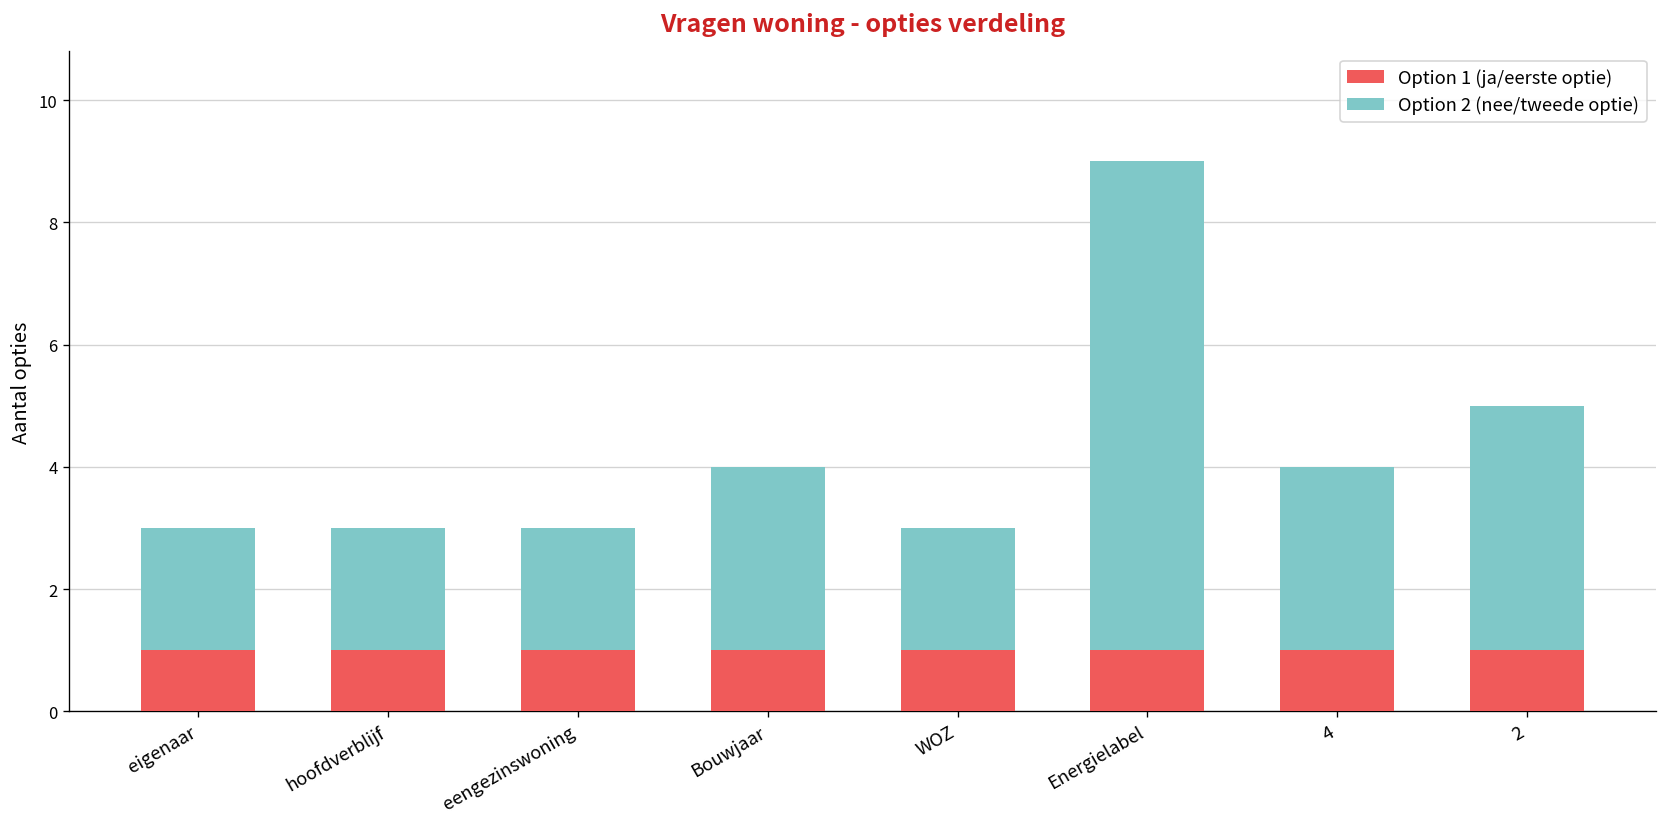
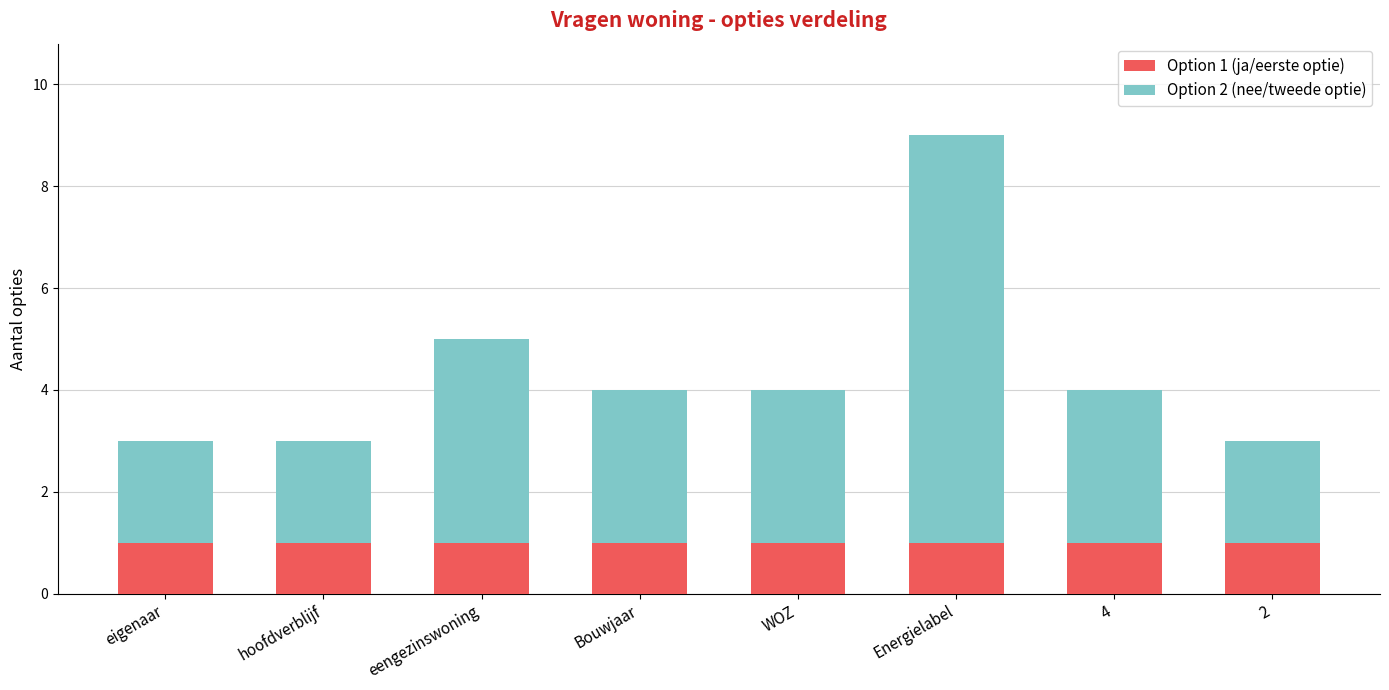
  {
    "Option 1 (ja/eerste optie)": {
      "eigenaar": 1,
      "hoofdverblijf": 1,
      "eengezinswoning": 1,
      "Bouwjaar": 1,
      "WOZ": 1,
      "Energielabel": 1,
      "4": 1,
      "2": 1
    },
    "Option 2 (nee/tweede optie)": {
      "eigenaar": 2,
      "hoofdverblijf": 2,
-     "eengezinswoning": 2,
+     "eengezinswoning": 4,
      "Bouwjaar": 3,
-     "WOZ": 2,
+     "WOZ": 3,
      "Energielabel": 8,
      "4": 3,
-     "2": 4
+     "2": 2
    }
  }
